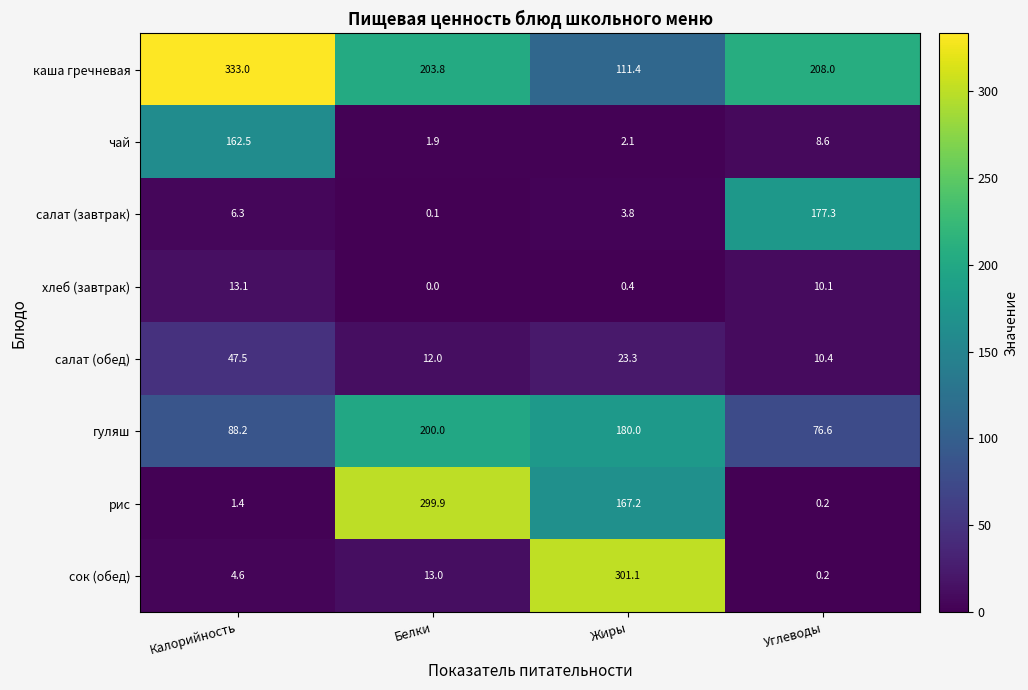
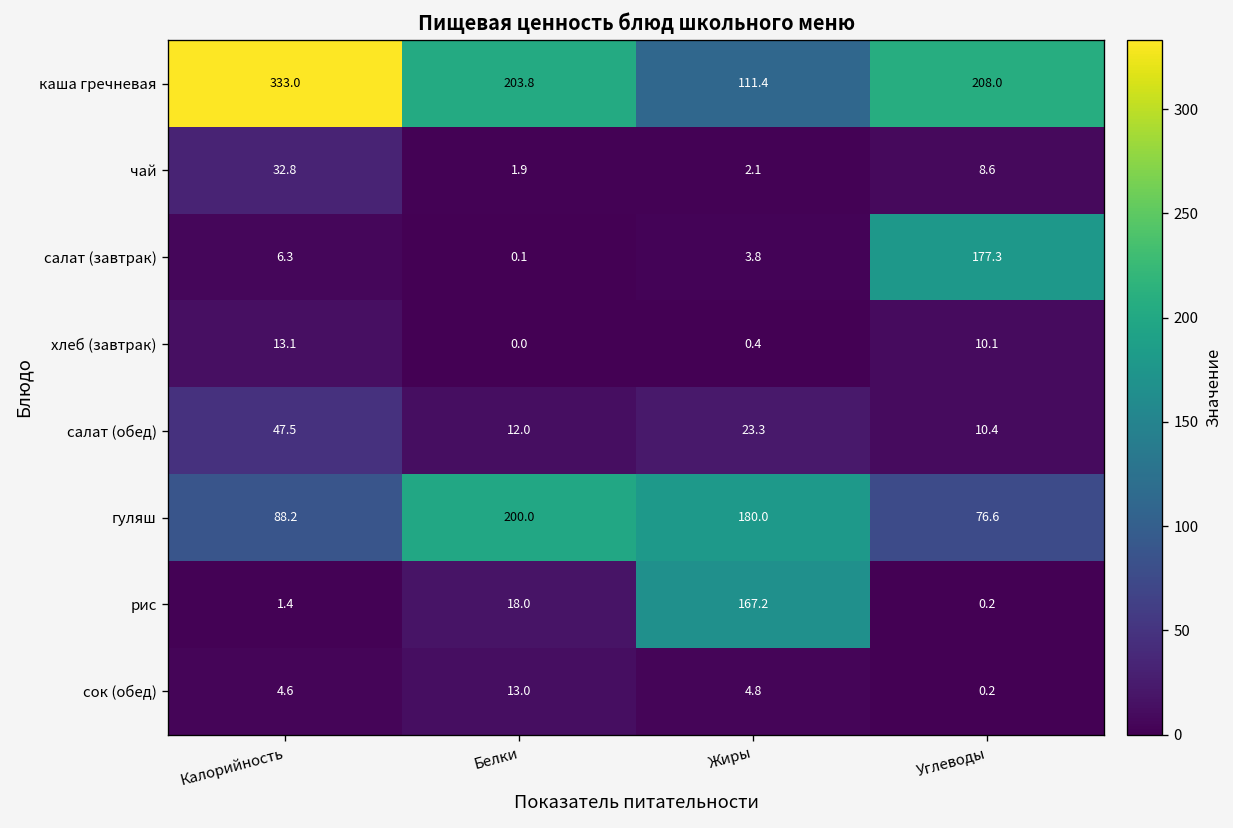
  {
    "каша гречневая": {
      "Калорийность": 333.0,
      "Белки": 203.8,
      "Жиры": 111.4,
      "Углеводы": 208.0
    },
    "чай": {
-     "Калорийность": 162.5,
+     "Калорийность": 32.8,
      "Белки": 1.9,
      "Жиры": 2.1,
      "Углеводы": 8.6
    },
    "салат (завтрак)": {
      "Калорийность": 6.3,
      "Белки": 0.1,
      "Жиры": 3.8,
      "Углеводы": 177.3
    },
    "хлеб (завтрак)": {
      "Калорийность": 13.1,
      "Белки": 0.0,
      "Жиры": 0.4,
      "Углеводы": 10.1
    },
    "салат (обед)": {
      "Калорийность": 47.5,
      "Белки": 12.0,
      "Жиры": 23.3,
      "Углеводы": 10.4
    },
    "гуляш": {
      "Калорийность": 88.2,
      "Белки": 200.0,
      "Жиры": 180.0,
      "Углеводы": 76.6
    },
    "рис": {
      "Калорийность": 1.4,
-     "Белки": 299.9,
+     "Белки": 18.0,
      "Жиры": 167.2,
      "Углеводы": 0.2
    },
    "сок (обед)": {
      "Калорийность": 4.6,
      "Белки": 13.0,
-     "Жиры": 301.1,
+     "Жиры": 4.8,
      "Углеводы": 0.2
    }
  }
